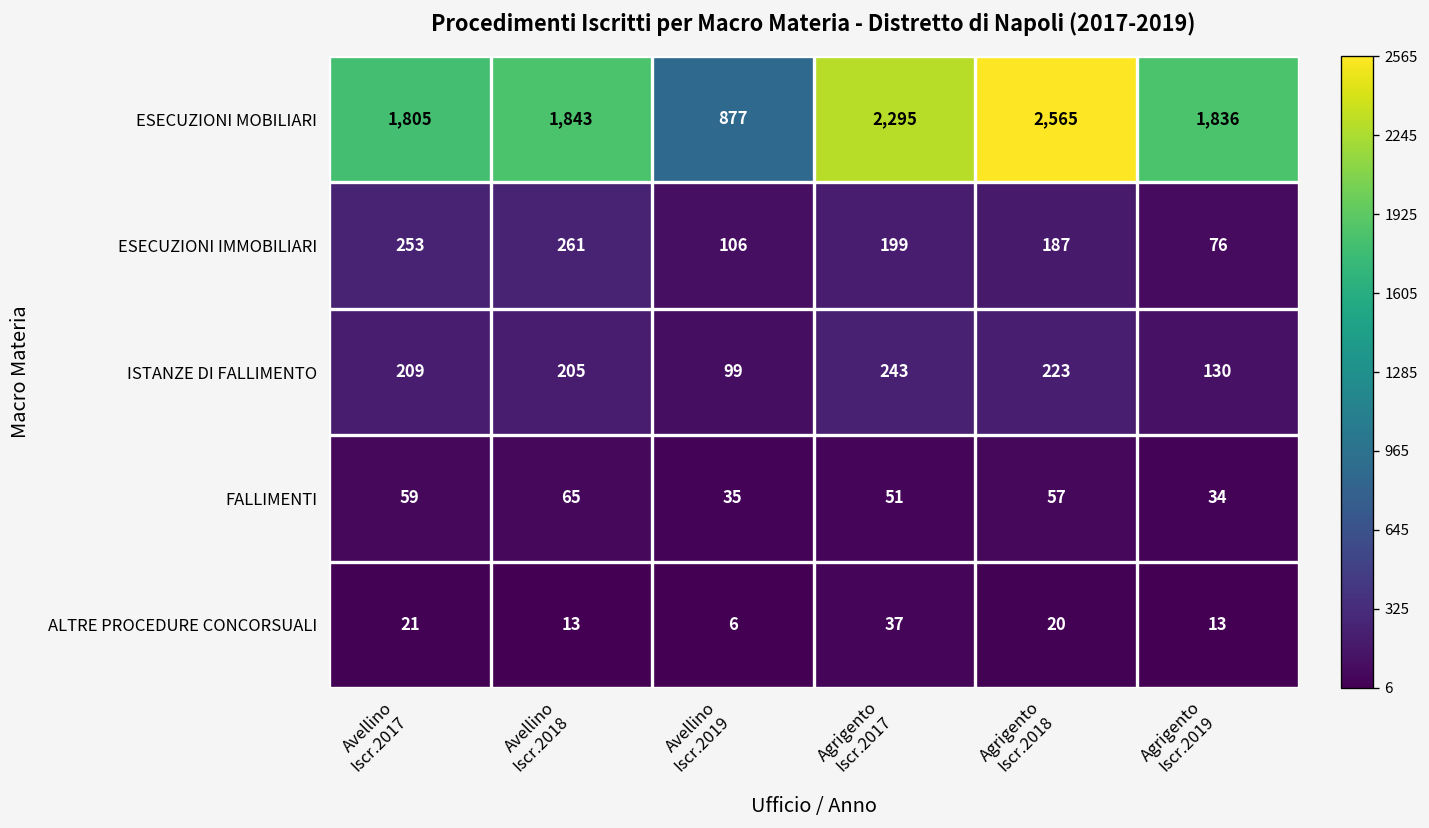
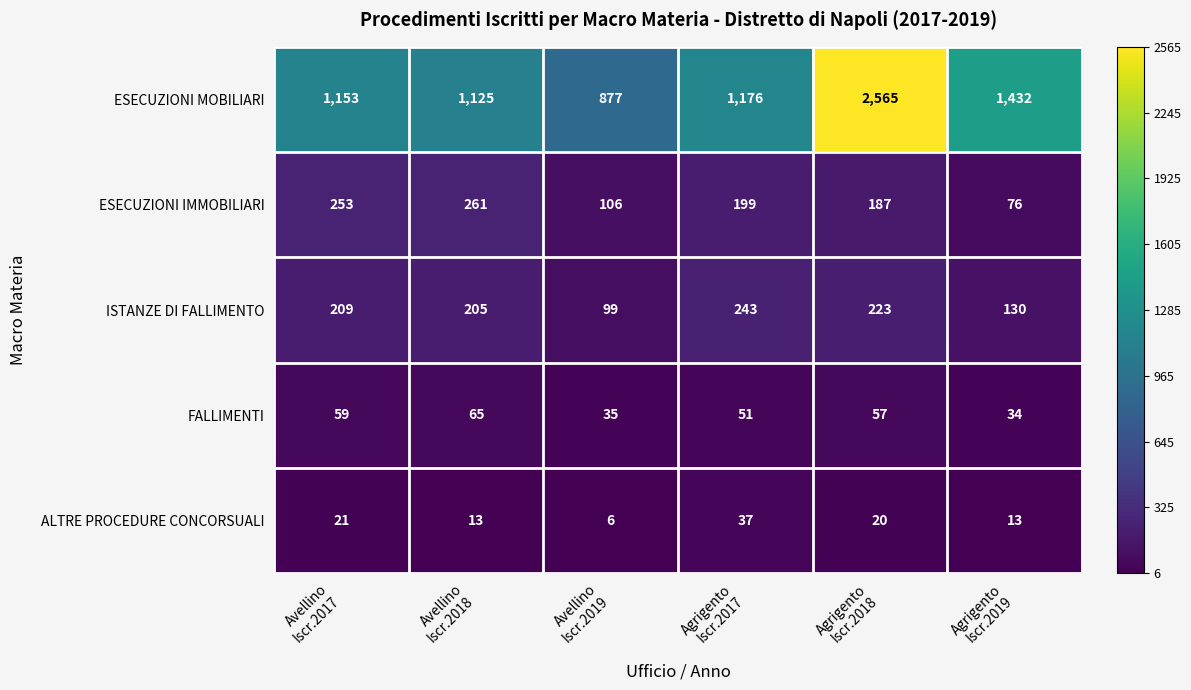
  {
    "ESECUZIONI MOBILIARI": {
-     "Avellino Iscr.2017": "1,805",
-     "Avellino Iscr.2018": "1,843",
+     "Avellino Iscr.2017": "1,153",
+     "Avellino Iscr.2018": "1,125",
      "Avellino Iscr.2019": "877",
-     "Agrigento Iscr.2017": "2,295",
+     "Agrigento Iscr.2017": "1,176",
      "Agrigento Iscr.2018": "2,565",
-     "Agrigento Iscr.2019": "1,836"
+     "Agrigento Iscr.2019": "1,432"
    },
    "ESECUZIONI IMMOBILIARI": {
      "Avellino Iscr.2017": "253",
      "Avellino Iscr.2018": "261",
      "Avellino Iscr.2019": "106",
      "Agrigento Iscr.2017": "199",
      "Agrigento Iscr.2018": "187",
      "Agrigento Iscr.2019": "76"
    },
    "ISTANZE DI FALLIMENTO": {
      "Avellino Iscr.2017": "209",
      "Avellino Iscr.2018": "205",
      "Avellino Iscr.2019": "99",
      "Agrigento Iscr.2017": "243",
      "Agrigento Iscr.2018": "223",
      "Agrigento Iscr.2019": "130"
    },
    "FALLIMENTI": {
      "Avellino Iscr.2017": "59",
      "Avellino Iscr.2018": "65",
      "Avellino Iscr.2019": "35",
      "Agrigento Iscr.2017": "51",
      "Agrigento Iscr.2018": "57",
      "Agrigento Iscr.2019": "34"
    },
    "ALTRE PROCEDURE CONCORSUALI": {
      "Avellino Iscr.2017": "21",
      "Avellino Iscr.2018": "13",
      "Avellino Iscr.2019": "6",
      "Agrigento Iscr.2017": "37",
      "Agrigento Iscr.2018": "20",
      "Agrigento Iscr.2019": "13"
    }
  }
